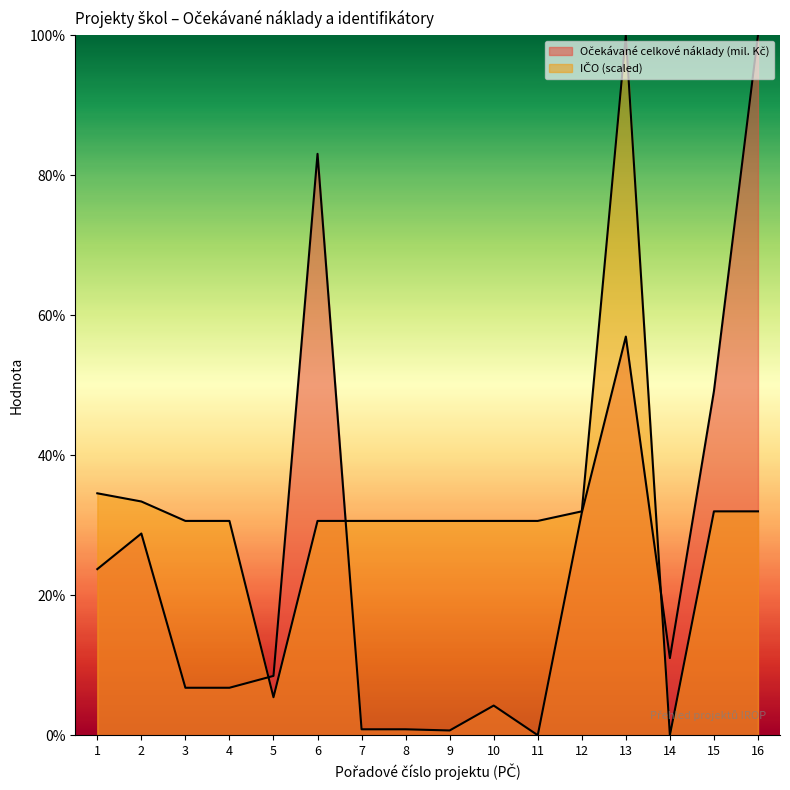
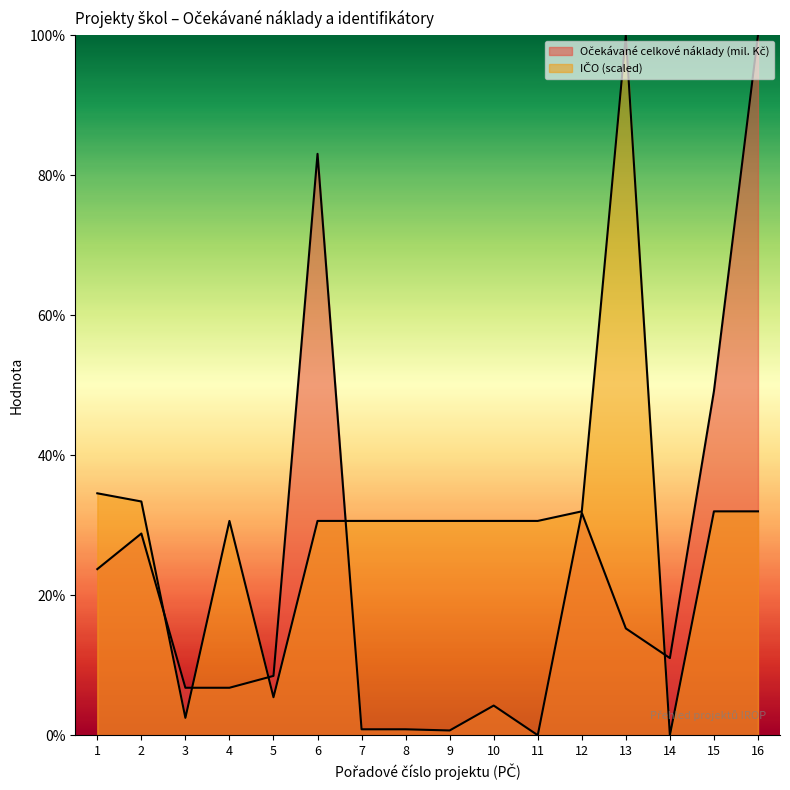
  {
    "Očekávané celkové náklady (mil. Kč)": {
      "1": "24%",
      "2": "29%",
      "3": "7%",
      "4": "7%",
      "5": "8%",
      "6": "83%",
      "7": "1%",
      "8": "1%",
      "9": "1%",
      "10": "4%",
      "11": "0%",
-     "13": "57%",
+     "13": "15%",
      "14": "11%",
      "15": "49%",
      "16": "100%"
    },
    "IČO (scaled)": {
      "1": "35%",
      "2": "33%",
-     "3": "31%",
+     "3": "2%",
      "4": "31%",
      "5": "5%",
      "6": "31%",
      "7": "31%",
      "8": "31%",
      "9": "31%",
      "10": "31%",
      "11": "31%",
      "13": "100%",
      "14": "0%",
      "15": "32%",
      "16": "32%"
    }
  }
